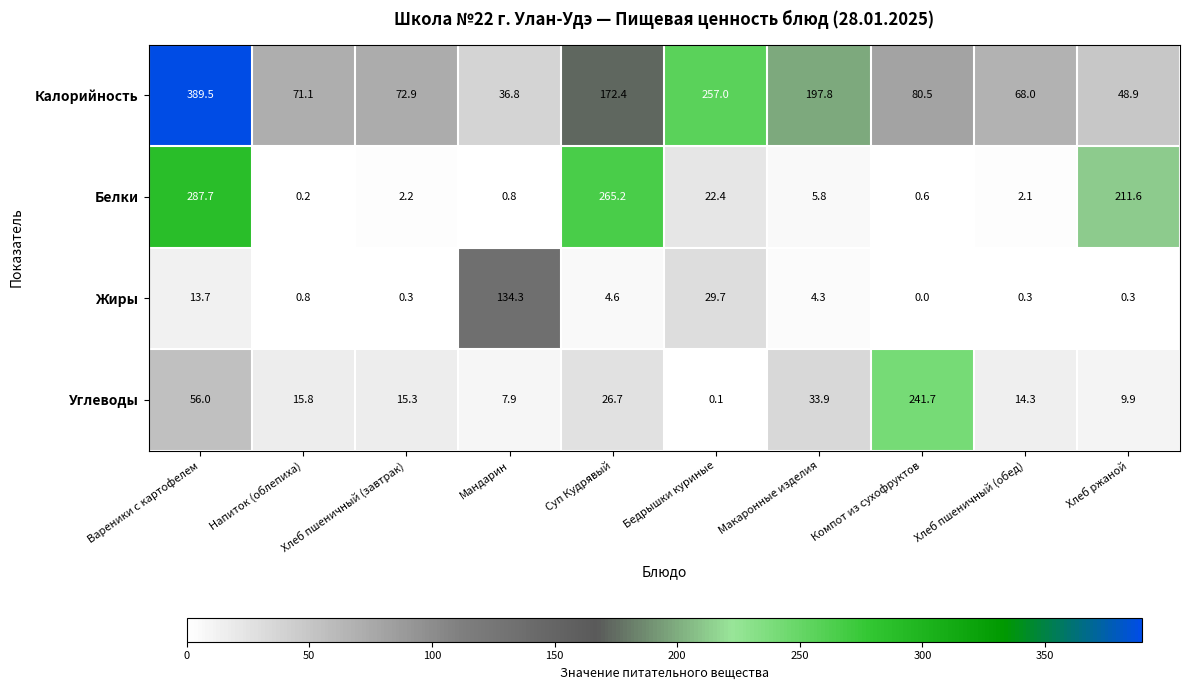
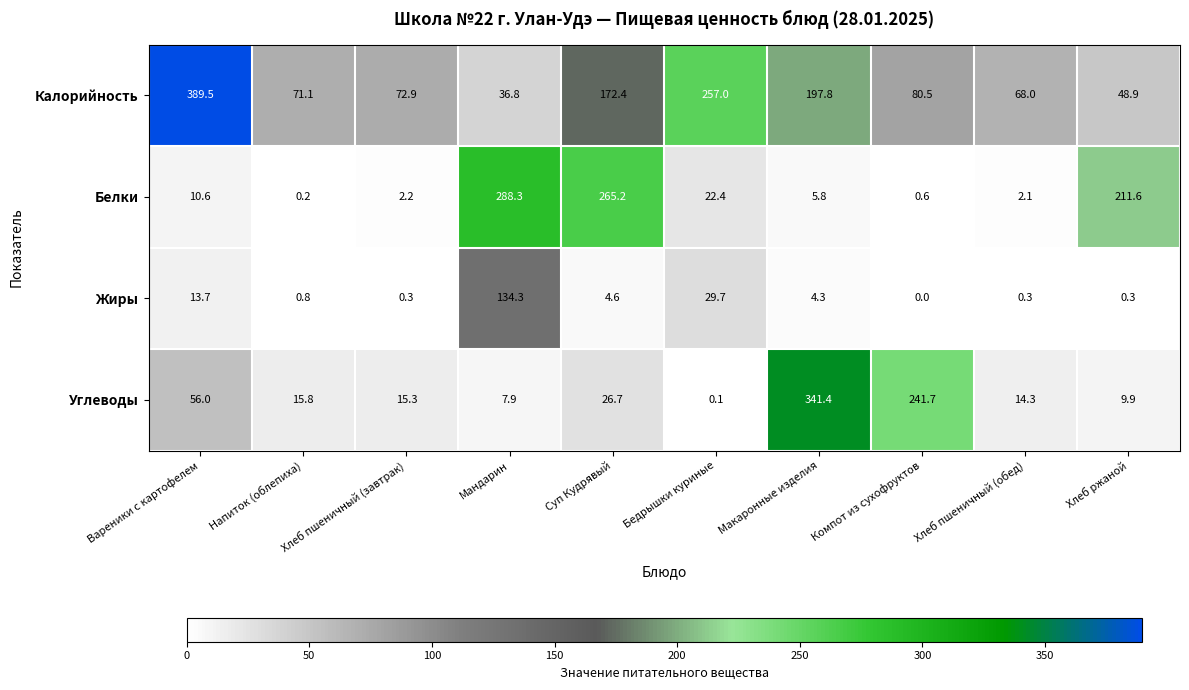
  {
    "Калорийность": {
      "Вареники с картофелем": 389.5,
      "Напиток (облепиха)": 71.1,
      "Хлеб пшеничный (завтрак)": 72.9,
      "Мандарин": 36.8,
      "Суп Кудрявый": 172.4,
      "Бедрышки куриные": 257.0,
      "Макаронные изделия": 197.8,
      "Компот из сухофруктов": 80.5,
      "Хлеб пшеничный (обед)": 68.0,
      "Хлеб ржаной": 48.9
    },
    "Белки": {
-     "Вареники с картофелем": 287.7,
+     "Вареники с картофелем": 10.6,
      "Напиток (облепиха)": 0.2,
      "Хлеб пшеничный (завтрак)": 2.2,
-     "Мандарин": 0.8,
+     "Мандарин": 288.3,
      "Суп Кудрявый": 265.2,
      "Бедрышки куриные": 22.4,
      "Макаронные изделия": 5.8,
      "Компот из сухофруктов": 0.6,
      "Хлеб пшеничный (обед)": 2.1,
      "Хлеб ржаной": 211.6
    },
    "Жиры": {
      "Вареники с картофелем": 13.7,
      "Напиток (облепиха)": 0.8,
      "Хлеб пшеничный (завтрак)": 0.3,
      "Мандарин": 134.3,
      "Суп Кудрявый": 4.6,
      "Бедрышки куриные": 29.7,
      "Макаронные изделия": 4.3,
      "Компот из сухофруктов": 0.0,
      "Хлеб пшеничный (обед)": 0.3,
      "Хлеб ржаной": 0.3
    },
    "Углеводы": {
      "Вареники с картофелем": 56.0,
      "Напиток (облепиха)": 15.8,
      "Хлеб пшеничный (завтрак)": 15.3,
      "Мандарин": 7.9,
      "Суп Кудрявый": 26.7,
      "Бедрышки куриные": 0.1,
-     "Макаронные изделия": 33.9,
+     "Макаронные изделия": 341.4,
      "Компот из сухофруктов": 241.7,
      "Хлеб пшеничный (обед)": 14.3,
      "Хлеб ржаной": 9.9
    }
  }
